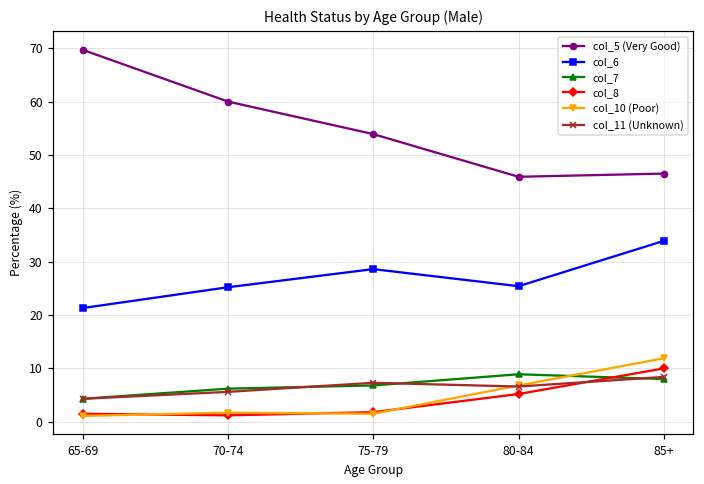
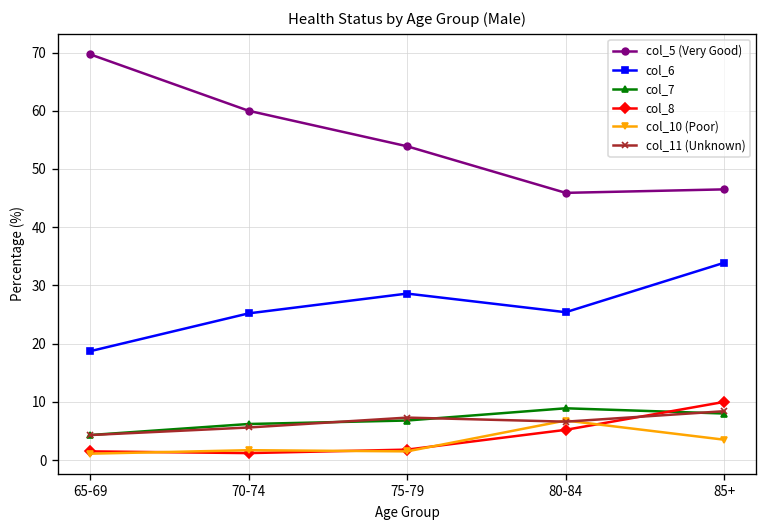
  {
    "col_5 (Very Good)": {
      "65-69": 70,
      "70-74": 60,
      "75-79": 54,
      "80-84": 46,
      "85+": 47
    },
    "col_6": {
-     "65-69": 21,
+     "65-69": 19,
      "70-74": 25,
      "75-79": 29,
      "80-84": 25,
      "85+": 34
    },
    "col_7": {
      "70-74": 6,
      "80-84": 9
    },
    "col_8": {
      "80-84": 5,
      "85+": 10
    },
    "col_10 (Poor)": {
-     "85+": 12
+     "85+": 4
    },
    "col_11 (Unknown)": {
      "70-74": 6
    }
  }
